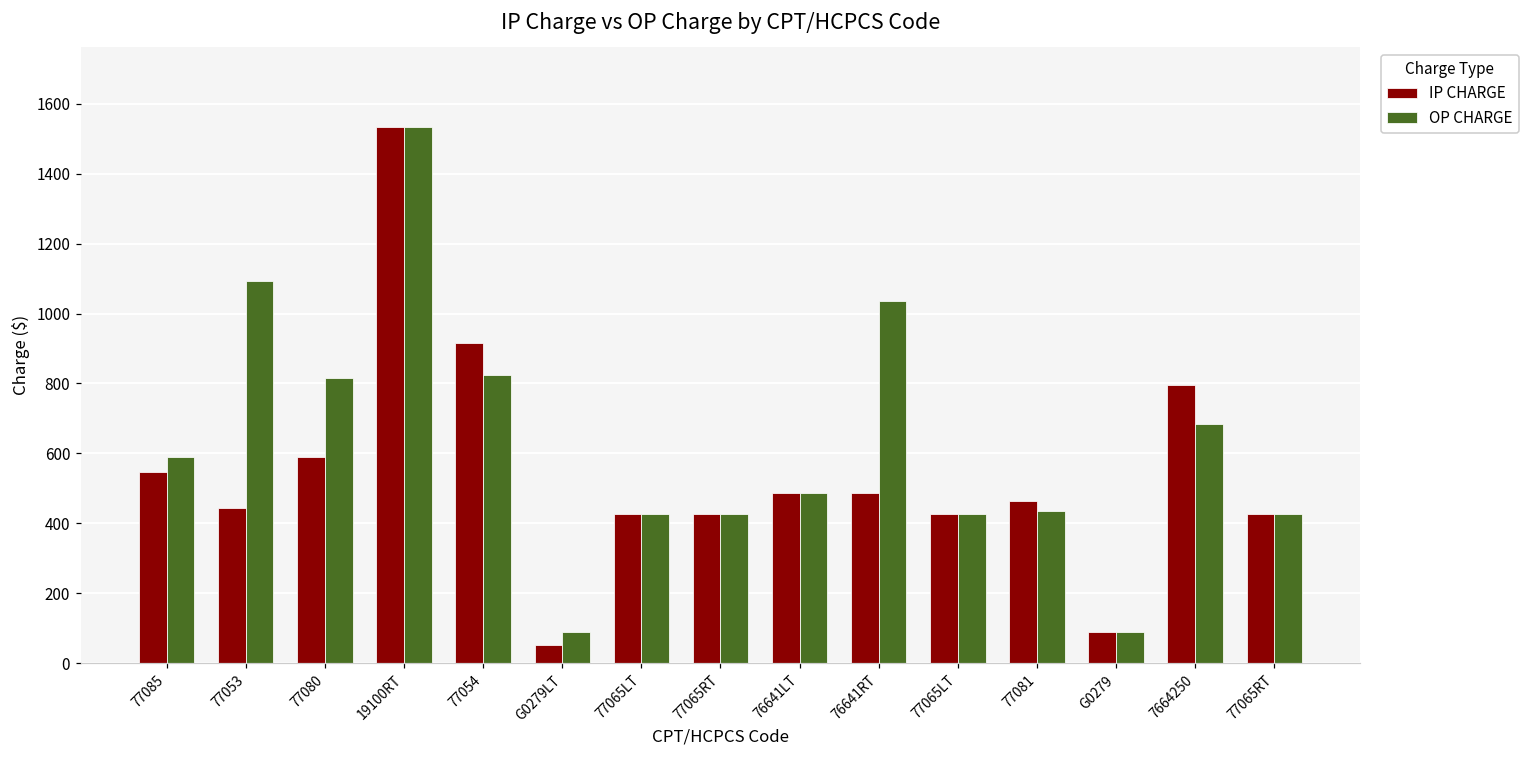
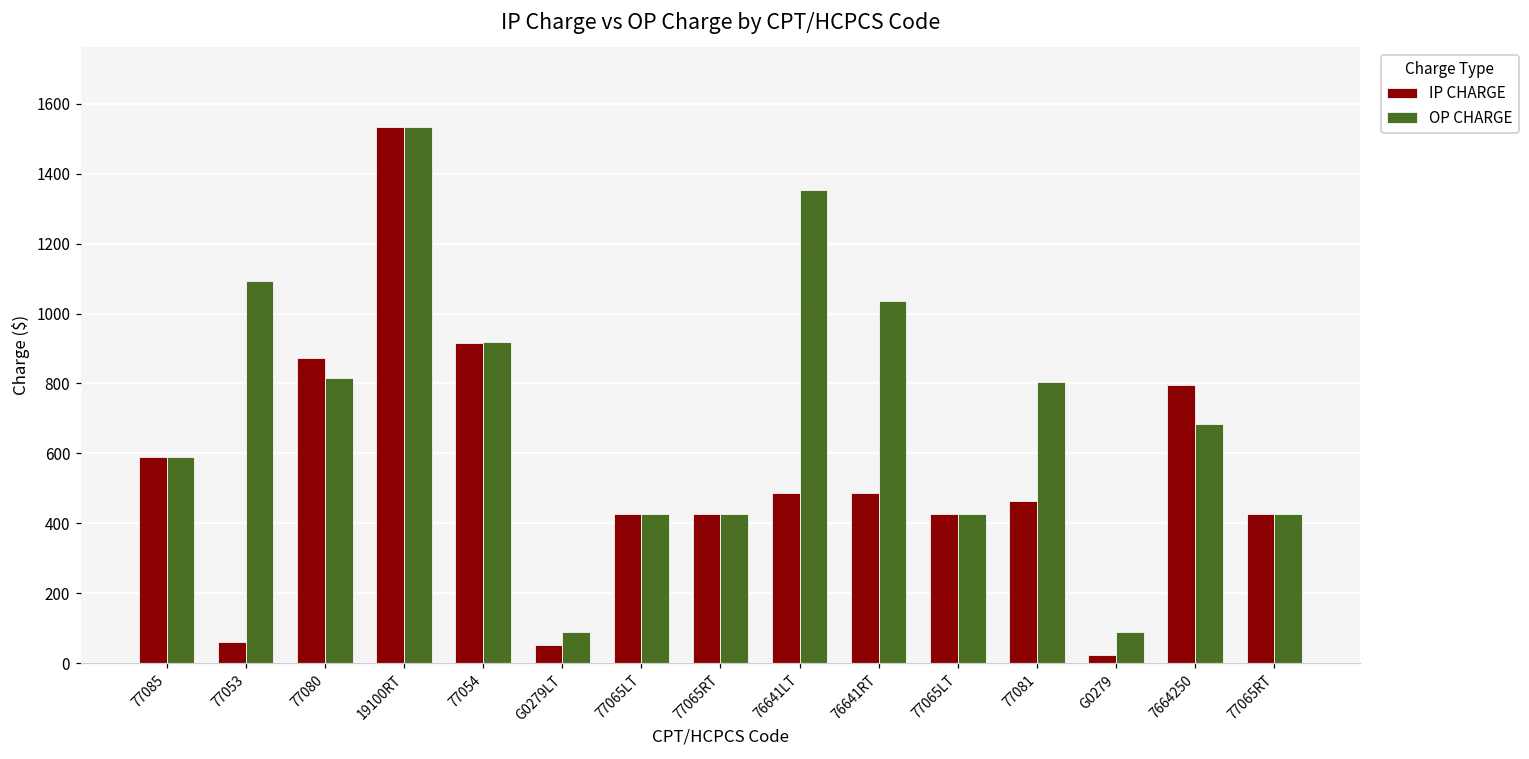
  {
    "IP CHARGE": {
-     "77085": 550,
-     "77053": 440,
-     "77080": 590,
+     "77085": 590,
+     "77053": 60,
+     "77080": 870,
      "19100RT": 1530,
      "77054": 920,
      "G0279LT": 50,
      "76641LT": 490,
      "76641RT": 490,
      "77081": 460,
-     "G0279": 90,
+     "G0279": 20,
      "7664250": 800
    },
    "OP CHARGE": {
      "77085": 590,
      "77053": 1090,
      "77080": 820,
      "19100RT": 1530,
-     "77054": 820,
+     "77054": 920,
      "G0279LT": 90,
-     "76641LT": 490,
+     "76641LT": 1350,
      "76641RT": 1040,
-     "77081": 440,
+     "77081": 800,
      "G0279": 90,
      "7664250": 690
    }
  }
